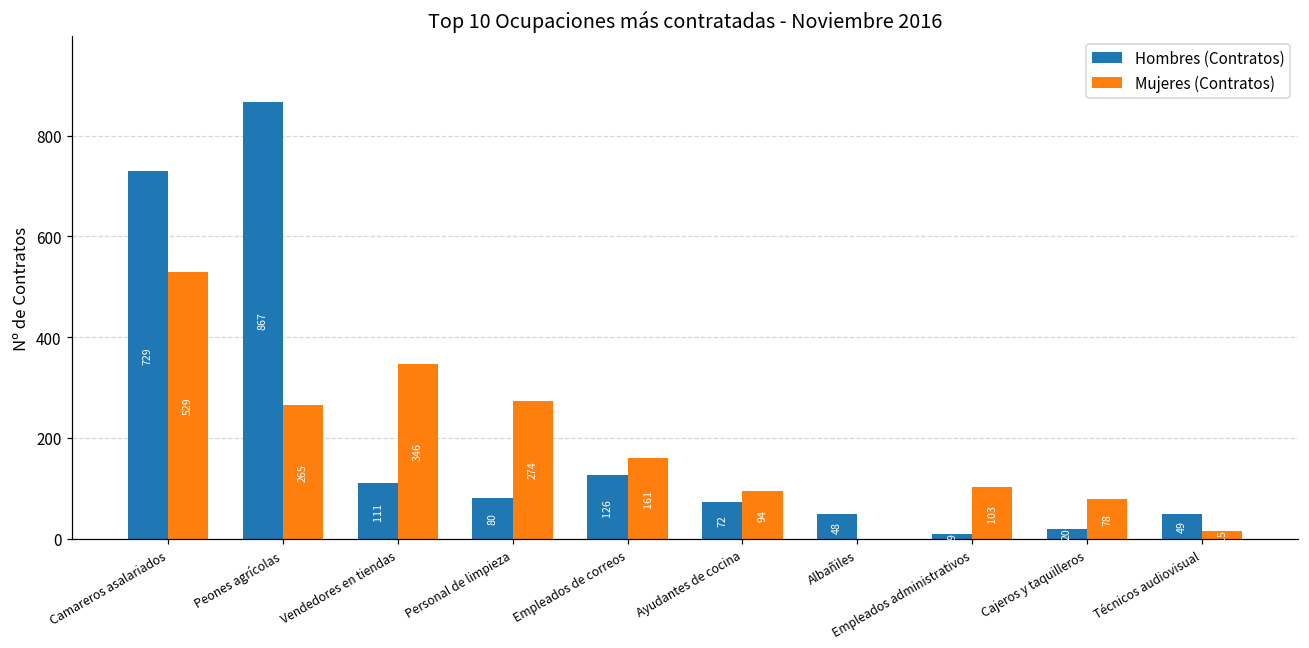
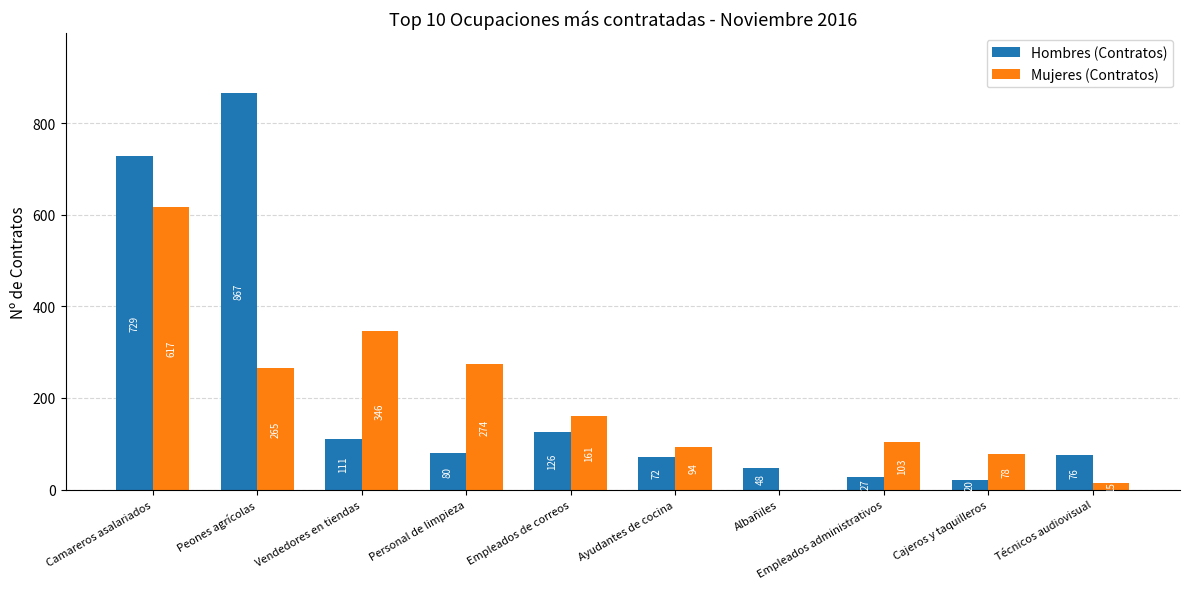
  {
    "Hombres (Contratos)": {
      "Camareros asalariados": 729,
      "Peones agrícolas": 867,
      "Vendedores en tiendas": 111,
      "Personal de limpieza": 80,
      "Empleados de correos": 126,
      "Ayudantes de cocina": 72,
      "Albañiles": 48,
-     "Empleados administrativos": 9,
+     "Empleados administrativos": 27,
      "Cajeros y taquilleros": 20,
-     "Técnicos audiovisual": 49
+     "Técnicos audiovisual": 76
    },
    "Mujeres (Contratos)": {
-     "Camareros asalariados": 529,
+     "Camareros asalariados": 617,
      "Peones agrícolas": 265,
      "Vendedores en tiendas": 346,
      "Personal de limpieza": 274,
      "Empleados de correos": 161,
      "Ayudantes de cocina": 94,
      "Empleados administrativos": 103,
      "Cajeros y taquilleros": 78,
      "Técnicos audiovisual": 15
    }
  }
